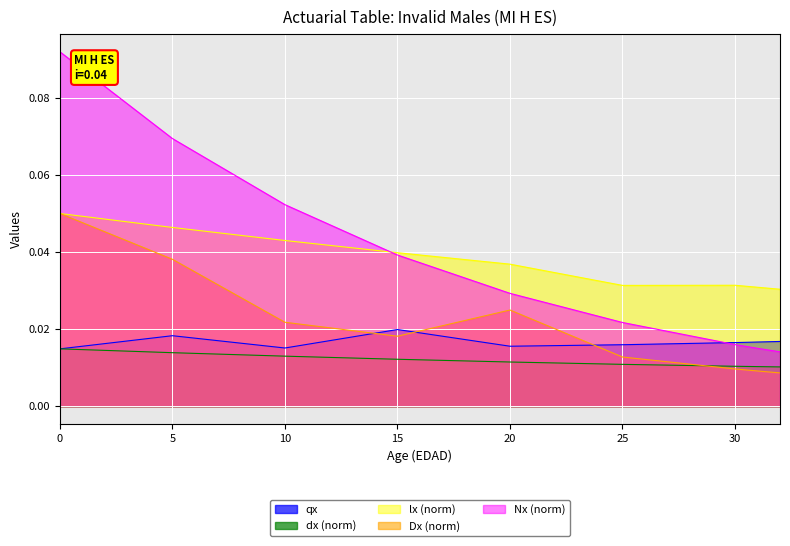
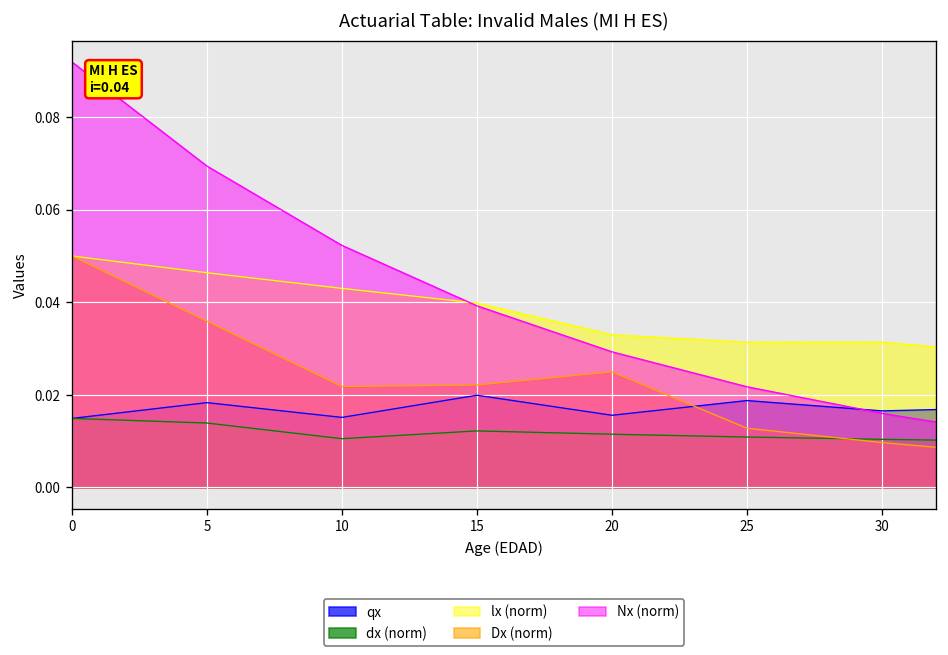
  {
    "qx": {
      "5": 0.018,
      "10": 0.015,
      "15": 0.020,
      "20": 0.016,
-     "25": 0.016
+     "25": 0.019
    },
    "dx (norm)": {
      "5": 0.014,
-     "10": 0.013,
+     "10": 0.011,
      "15": 0.012,
      "20": 0.011,
      "25": 0.011,
      "30": 0.010
    },
    "lx (norm)": {
      "5": 0.046,
      "10": 0.043,
-     "20": 0.037,
+     "20": 0.033,
      "25": 0.031,
      "30": 0.031
    },
    "Dx (norm)": {
-     "5": 0.038,
+     "5": 0.036,
      "10": 0.022,
-     "15": 0.018,
+     "15": 0.022,
      "20": 0.025,
      "25": 0.013,
      "30": 0.010
    },
    "Nx (norm)": {
      "5": 0.069,
      "10": 0.052,
      "20": 0.029,
      "25": 0.022
    }
  }
